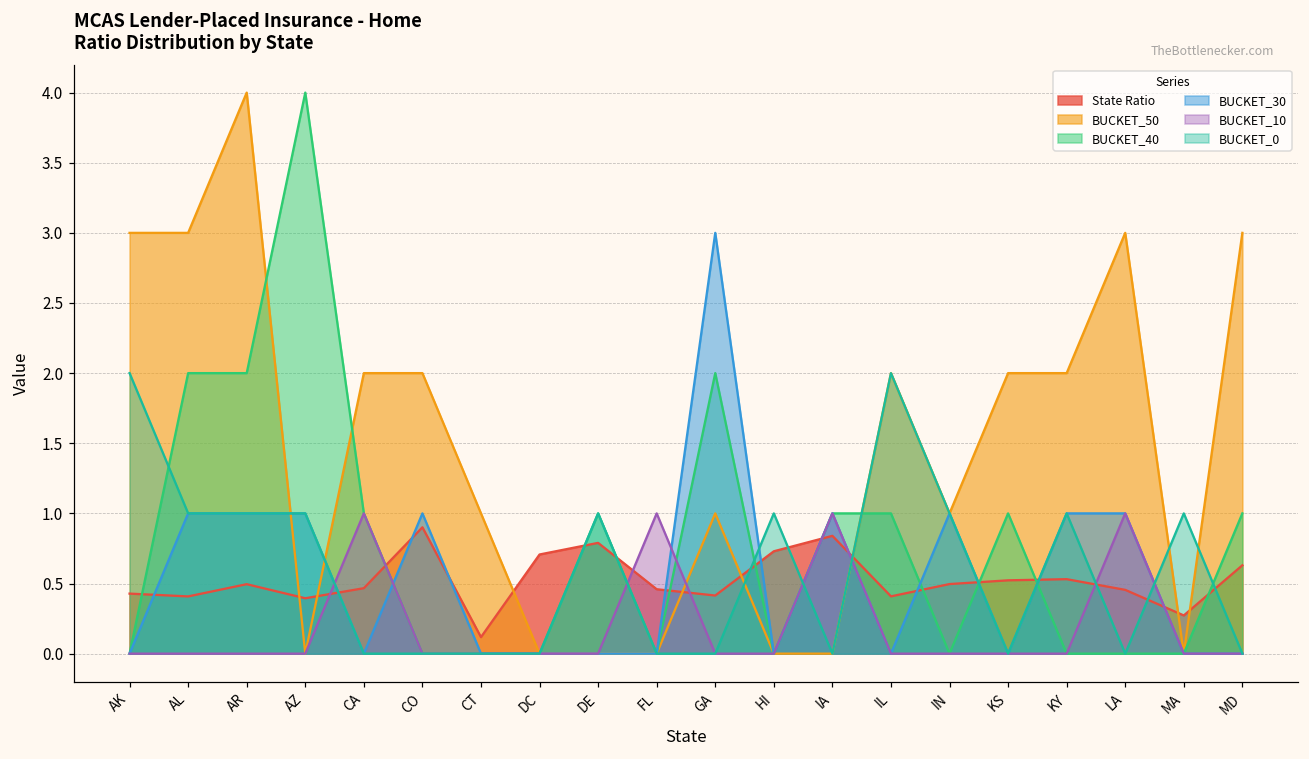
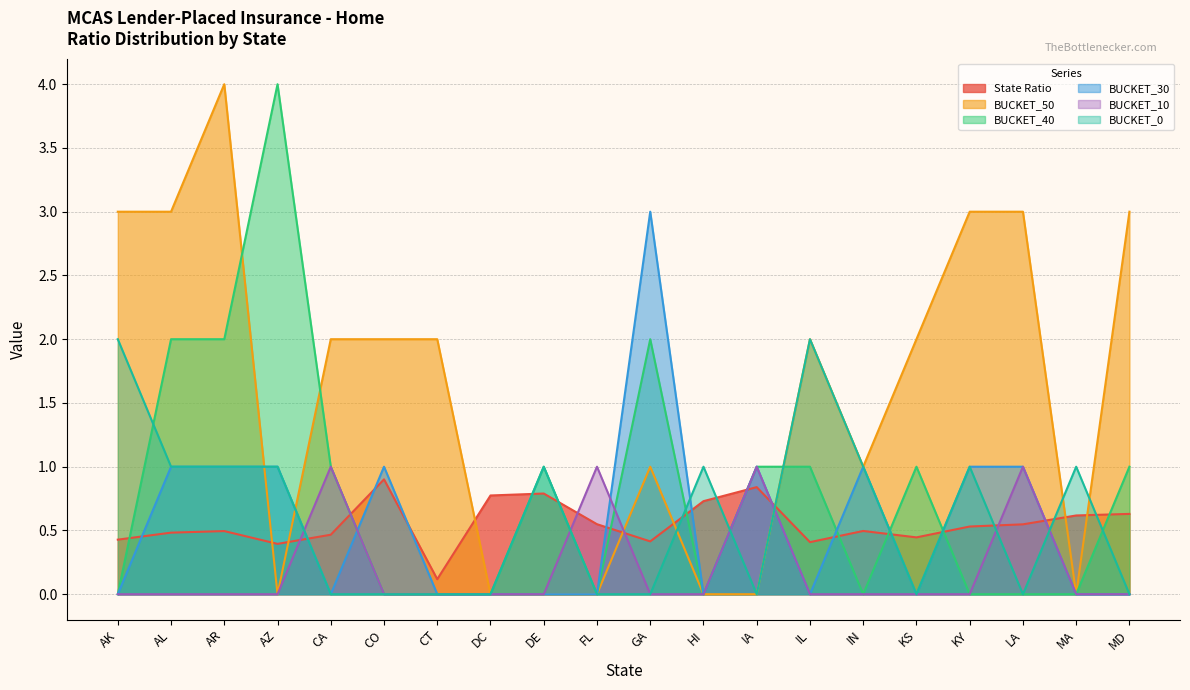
  {
    "State Ratio": {
      "AK": 0.43,
-     "AL": 0.41,
+     "AL": 0.48,
      "AR": 0.50,
      "AZ": 0.39,
      "CA": 0.47,
      "CO": 0.90,
      "CT": 0.12,
-     "DC": 0.71,
+     "DC": 0.77,
      "DE": 0.79,
-     "FL": 0.46,
+     "FL": 0.55,
      "GA": 0.41,
      "HI": 0.73,
      "IA": 0.84,
      "IL": 0.41,
      "IN": 0.50,
-     "KS": 0.52,
+     "KS": 0.45,
      "KY": 0.53,
-     "LA": 0.45,
-     "MA": 0.27,
+     "LA": 0.55,
+     "MA": 0.62,
      "MD": 0.63
    },
    "BUCKET_50": {
      "AK": 3,
      "AL": 3,
      "AR": 4,
      "CA": 2,
      "CO": 2,
-     "CT": 1,
+     "CT": 2,
      "GA": 1,
      "KS": 2,
-     "KY": 2,
+     "KY": 3,
      "LA": 3,
      "MD": 3
    },
    "BUCKET_10": {
      "AL": 0.00,
      "AR": 0.00,
      "FL": 1.00
    }
  }
